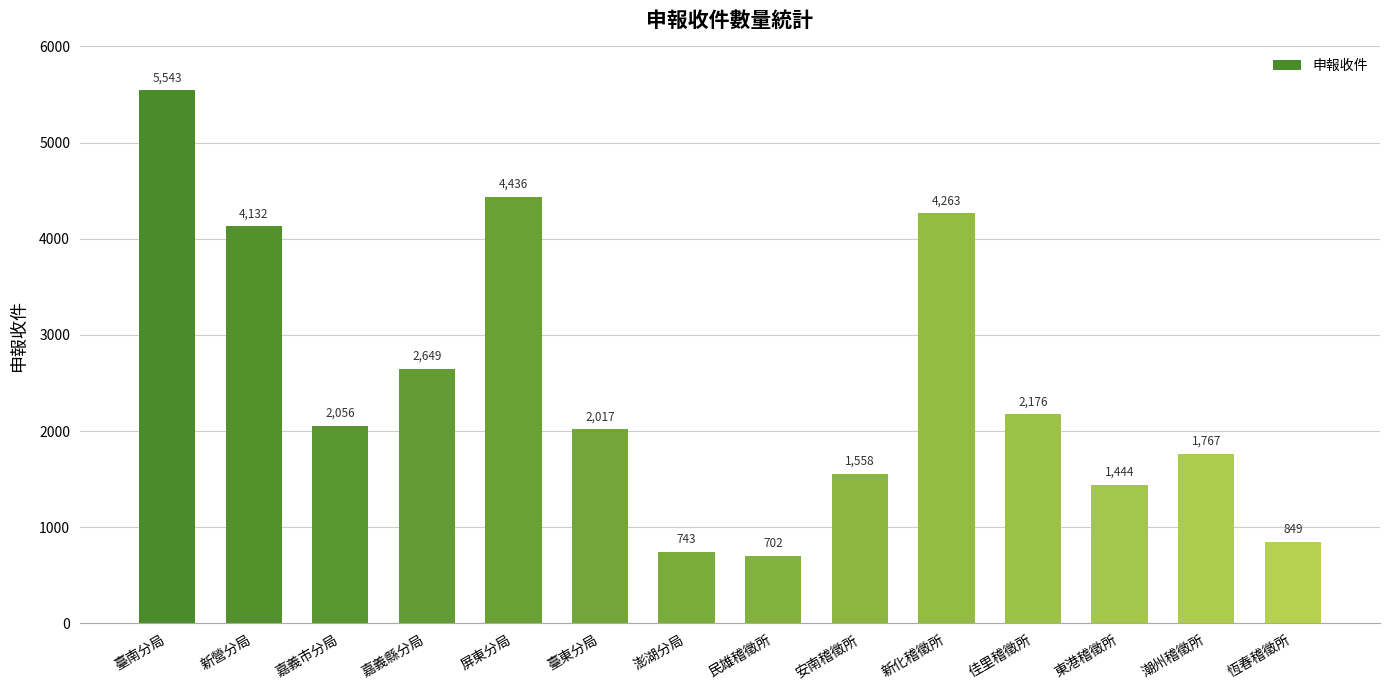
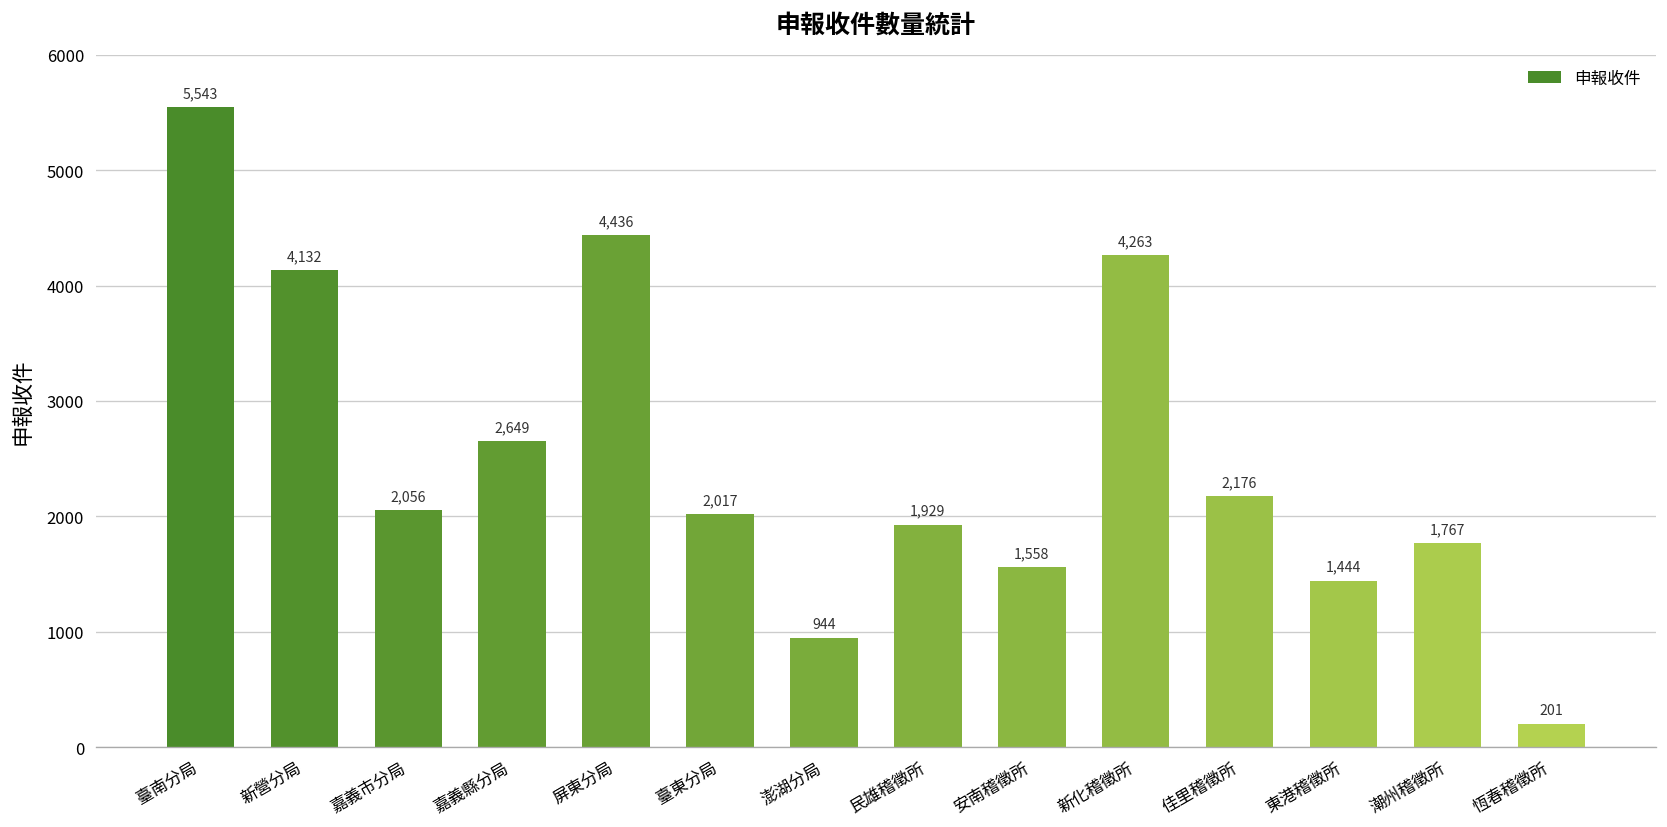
  {
    "臺南分局": "5,543",
    "新營分局": "4,132",
    "嘉義市分局": "2,056",
    "嘉義縣分局": "2,649",
    "屏東分局": "4,436",
    "臺東分局": "2,017",
-   "澎湖分局": "743",
-   "民雄稽徵所": "702",
+   "澎湖分局": "944",
+   "民雄稽徵所": "1,929",
    "安南稽徵所": "1,558",
    "新化稽徵所": "4,263",
    "佳里稽徵所": "2,176",
    "東港稽徵所": "1,444",
    "潮州稽徵所": "1,767",
-   "恆春稽徵所": "849"
+   "恆春稽徵所": "201"
  }
